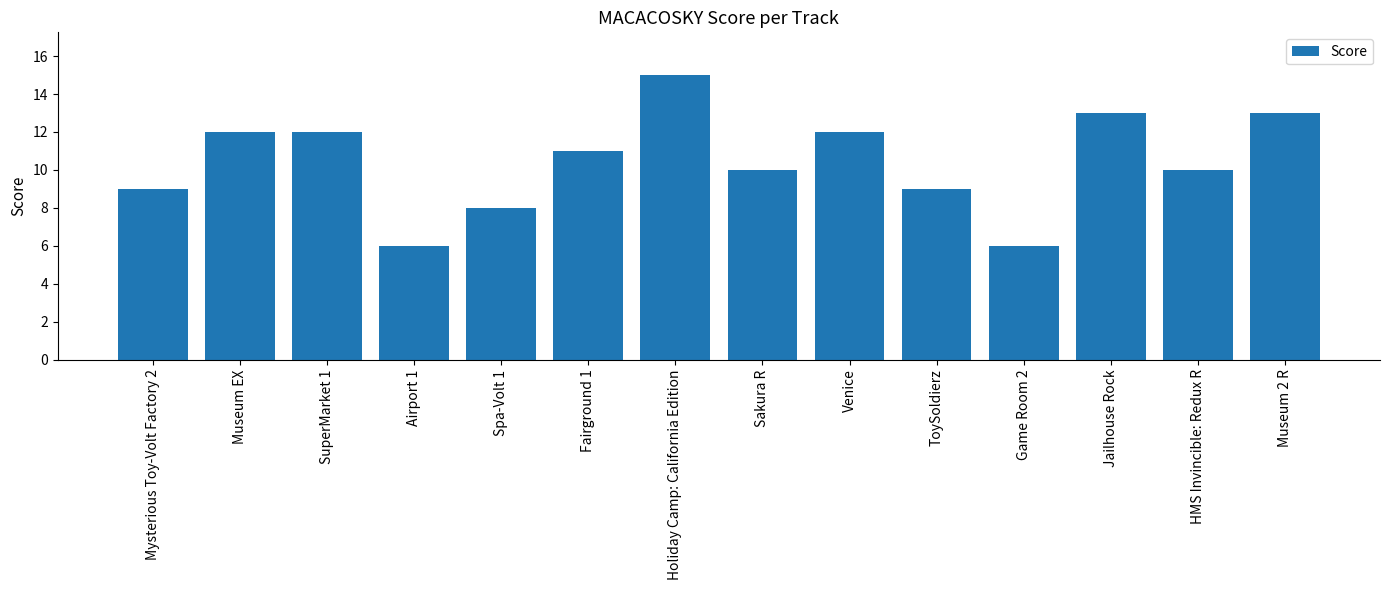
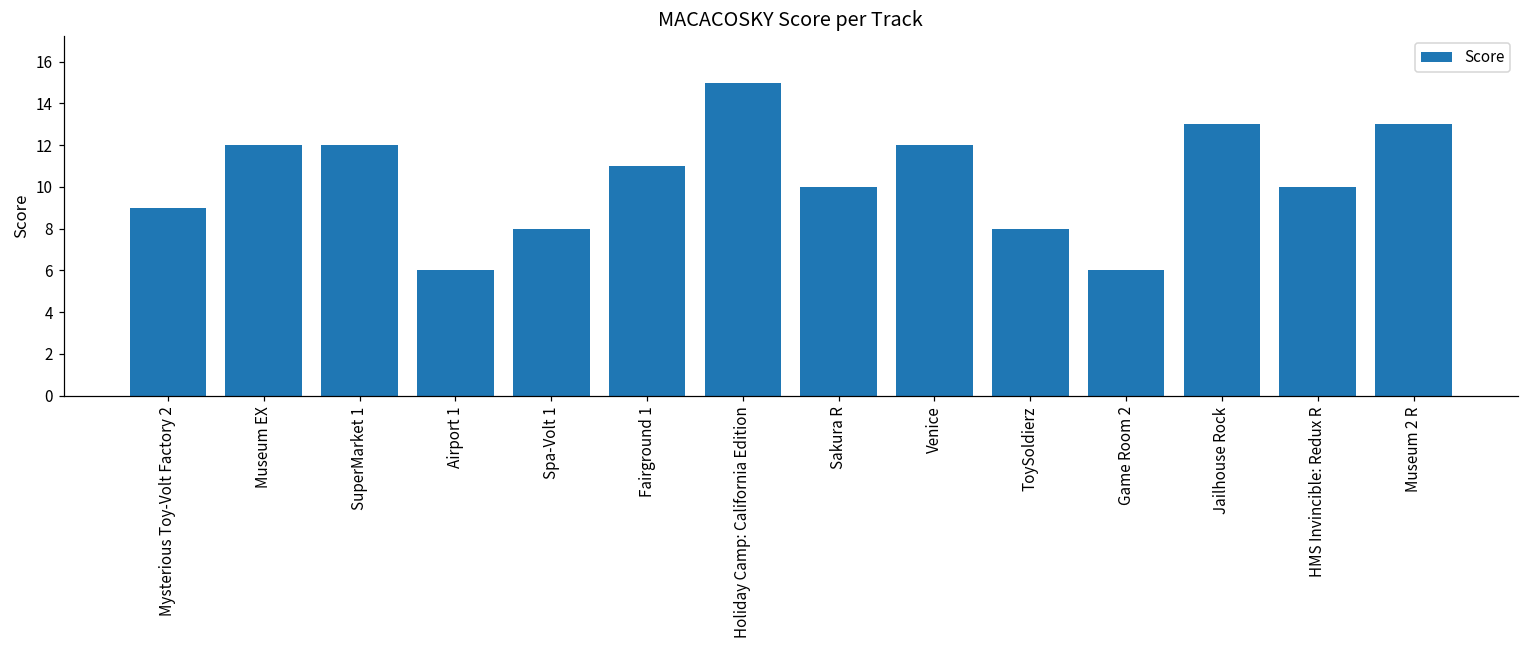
  {
    "Mysterious Toy-Volt Factory 2": 9,
    "Museum EX": 12,
    "SuperMarket 1": 12,
    "Airport 1": 6,
    "Spa-Volt 1": 8,
    "Fairground 1": 11,
    "Holiday Camp: California Edition": 15,
    "Sakura R": 10,
    "Venice": 12,
-   "ToySoldierz": 9,
+   "ToySoldierz": 8,
    "Game Room 2": 6,
    "Jailhouse Rock": 13,
    "HMS Invincible: Redux R": 10,
    "Museum 2 R": 13
  }
